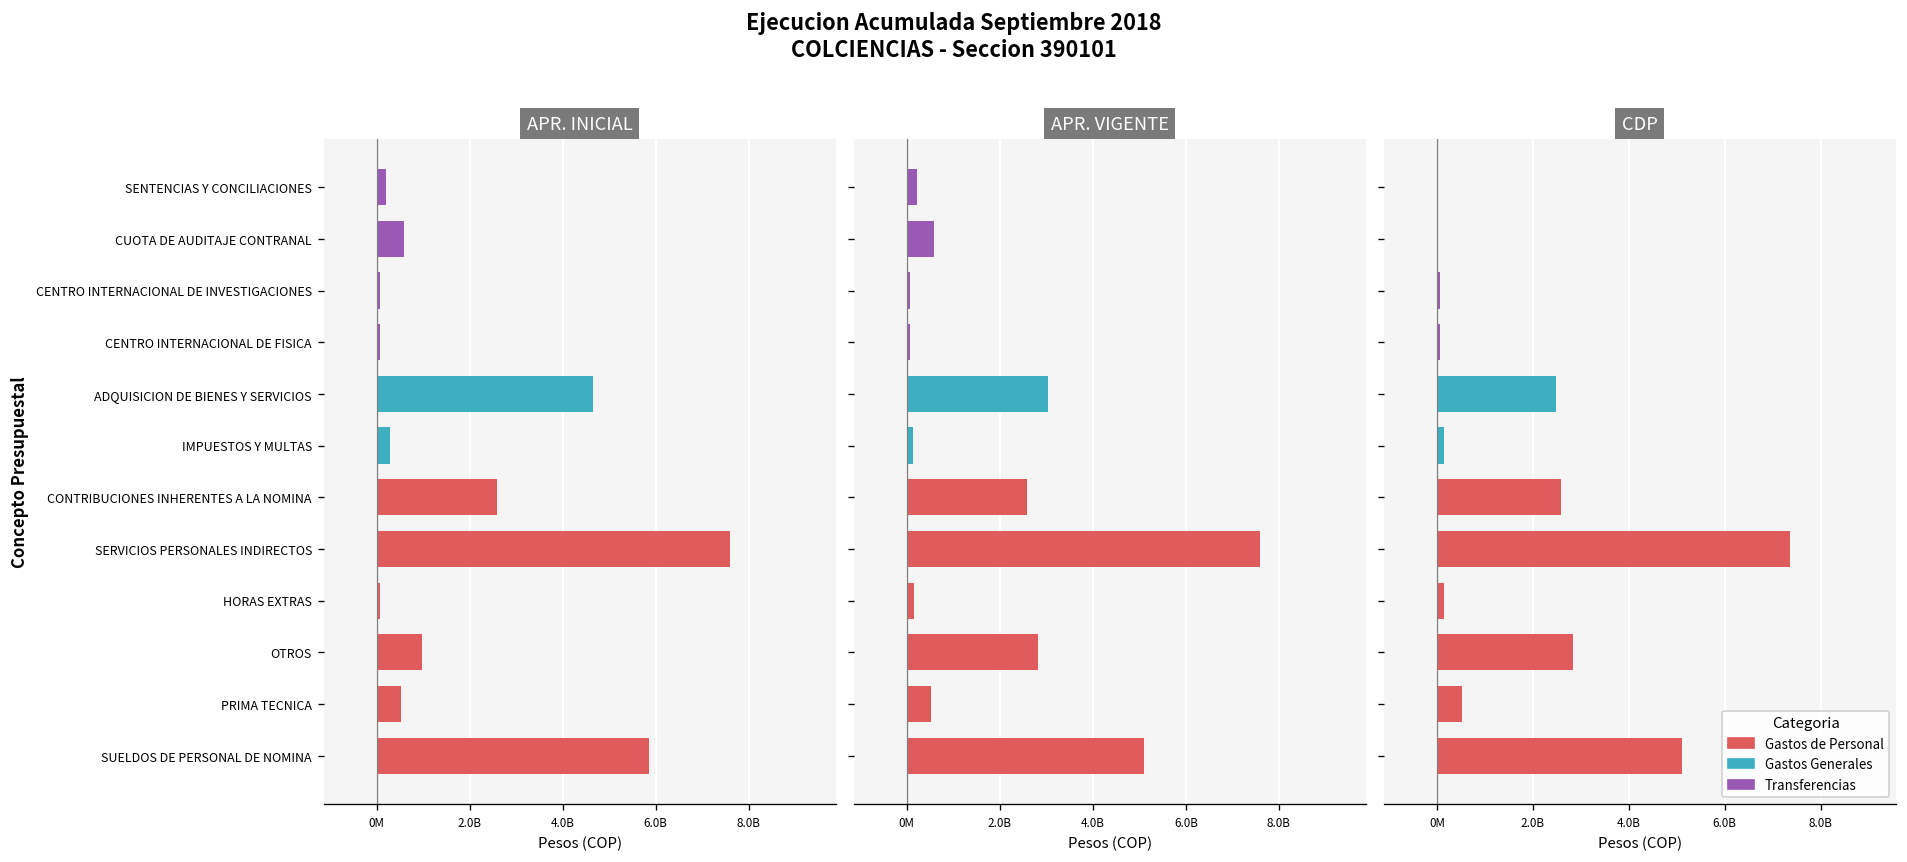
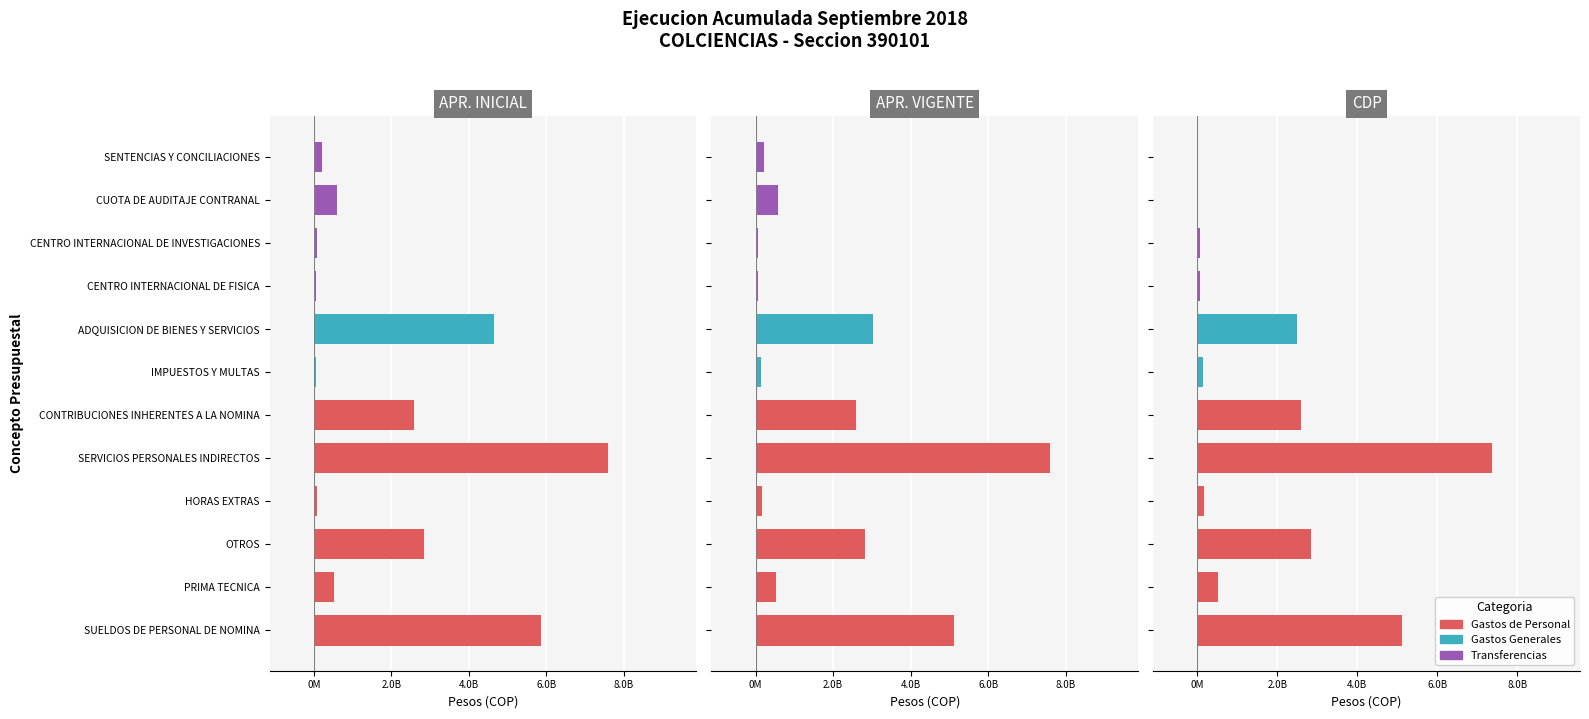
  {
    "APR. INICIAL": {
      "SENTENCIAS Y CONCILIACIONES": 200000000,
      "CUOTA DE AUDITAJE CONTRANAL": 600000000,
      "CENTRO INTERNACIONAL DE INVESTIGACIONES": 100000000,
      "CENTRO INTERNACIONAL DE FISICA": 100000000,
      "ADQUISICION DE BIENES Y SERVICIOS": 4600000000,
-     "IMPUESTOS Y MULTAS": 300000000,
+     "IMPUESTOS Y MULTAS": 100000000,
      "CONTRIBUCIONES INHERENTES A LA NOMINA": 2600000000,
      "SERVICIOS PERSONALES INDIRECTOS": 7600000000,
      "HORAS EXTRAS": 100000000,
-     "OTROS": 1000000000,
+     "OTROS": 2800000000,
      "PRIMA TECNICA": 500000000,
      "SUELDOS DE PERSONAL DE NOMINA": 5800000000
    }
  }
